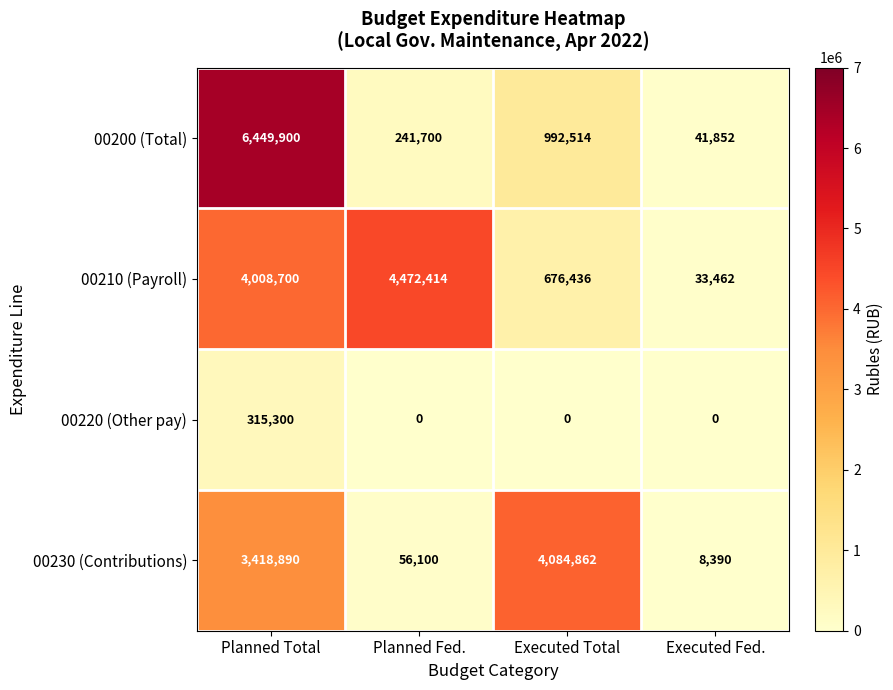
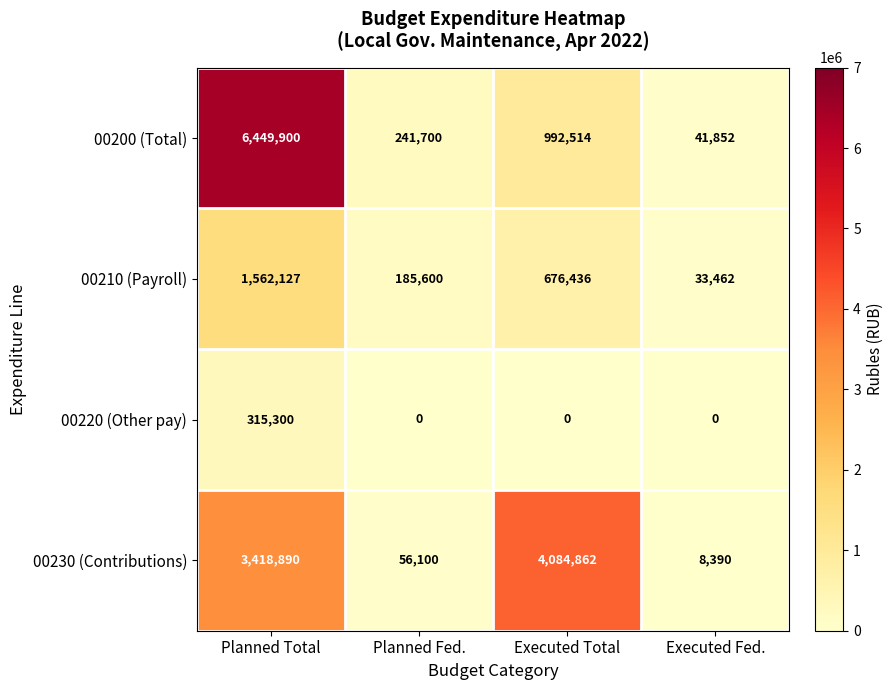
  {
    "00200 (Total)": {
      "Planned Total": "6,449,900",
      "Planned Fed.": "241,700",
      "Executed Total": "992,514",
      "Executed Fed.": "41,852"
    },
    "00210 (Payroll)": {
-     "Planned Total": "4,008,700",
-     "Planned Fed.": "4,472,414",
+     "Planned Total": "1,562,127",
+     "Planned Fed.": "185,600",
      "Executed Total": "676,436",
      "Executed Fed.": "33,462"
    },
    "00220 (Other pay)": {
      "Planned Total": "315,300",
      "Planned Fed.": "0",
      "Executed Total": "0",
      "Executed Fed.": "0"
    },
    "00230 (Contributions)": {
      "Planned Total": "3,418,890",
      "Planned Fed.": "56,100",
      "Executed Total": "4,084,862",
      "Executed Fed.": "8,390"
    }
  }
